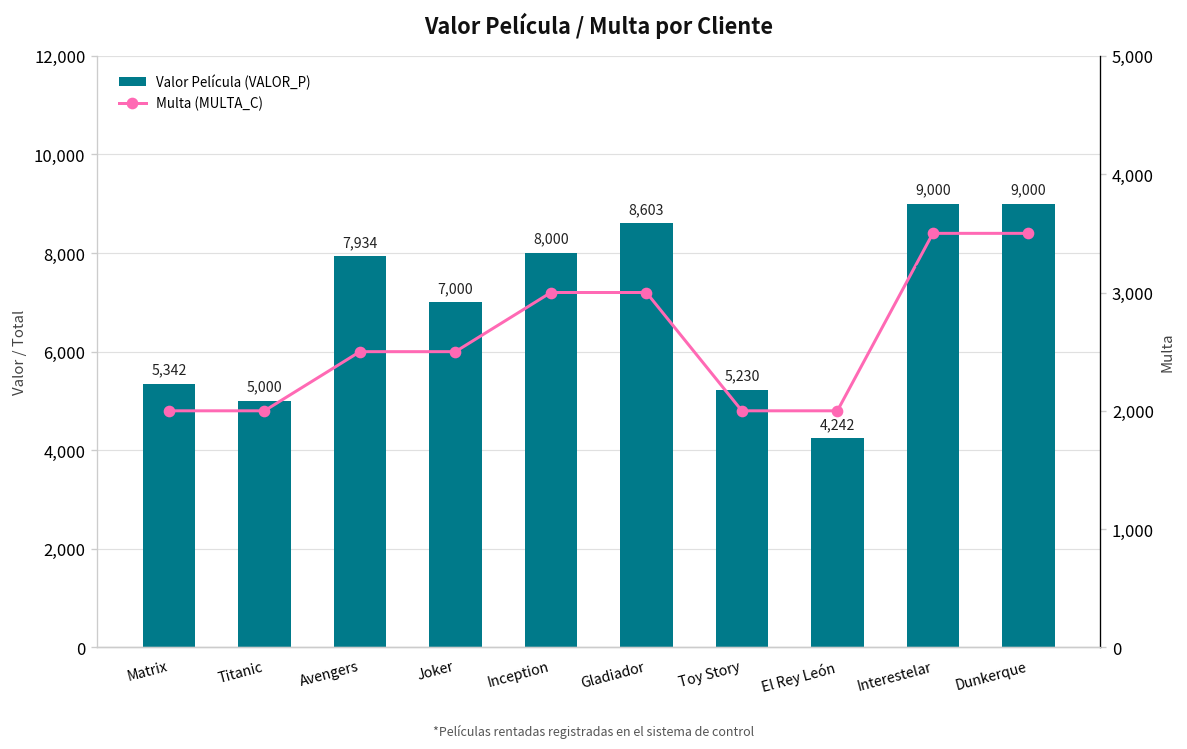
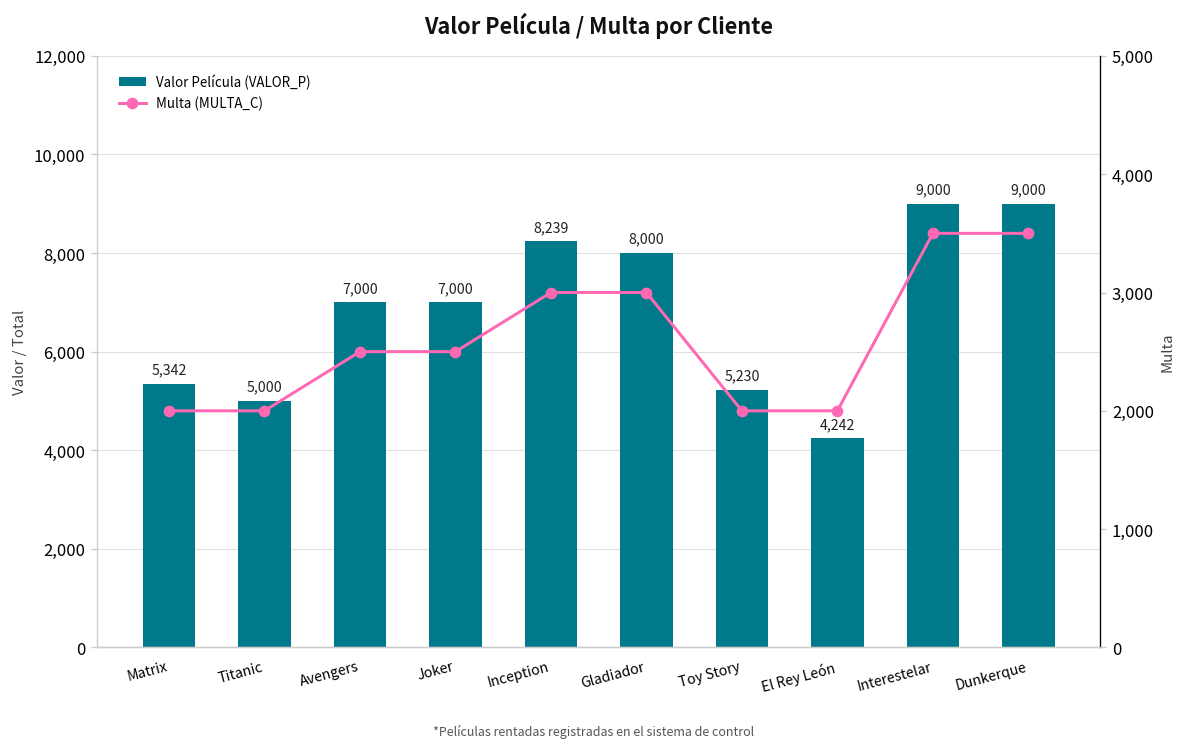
  {
    "Valor Película (VALOR_P)": {
      "Matrix": "5,342",
      "Titanic": "5,000",
-     "Avengers": "7,934",
+     "Avengers": "7,000",
      "Joker": "7,000",
-     "Inception": "8,000",
-     "Gladiador": "8,603",
+     "Inception": "8,239",
+     "Gladiador": "8,000",
      "Toy Story": "5,230",
      "El Rey León": "4,242",
      "Interestelar": "9,000",
      "Dunkerque": "9,000"
    }
  }
